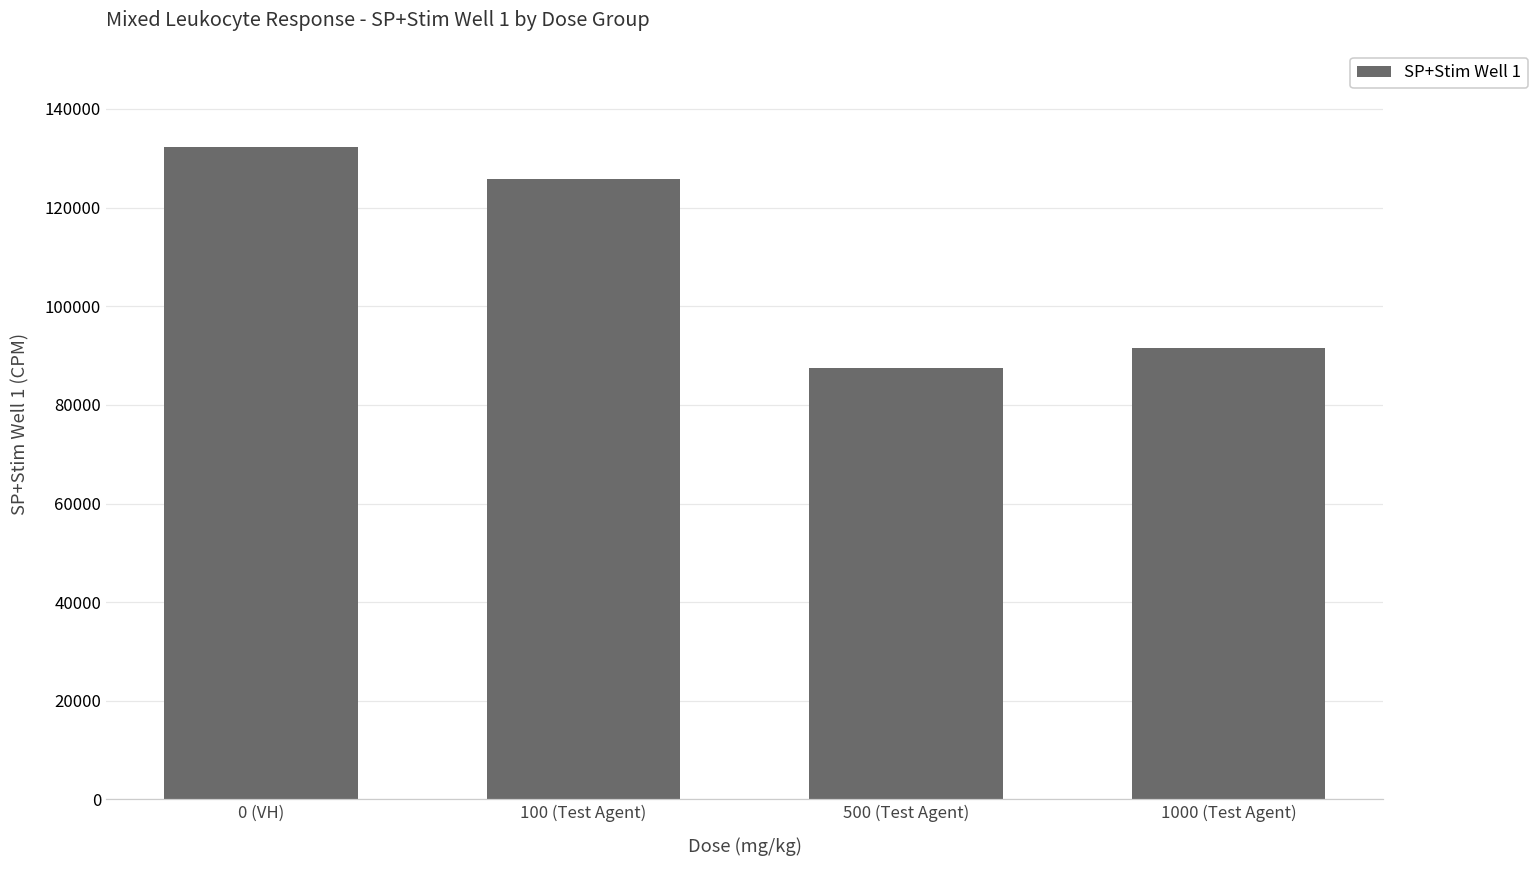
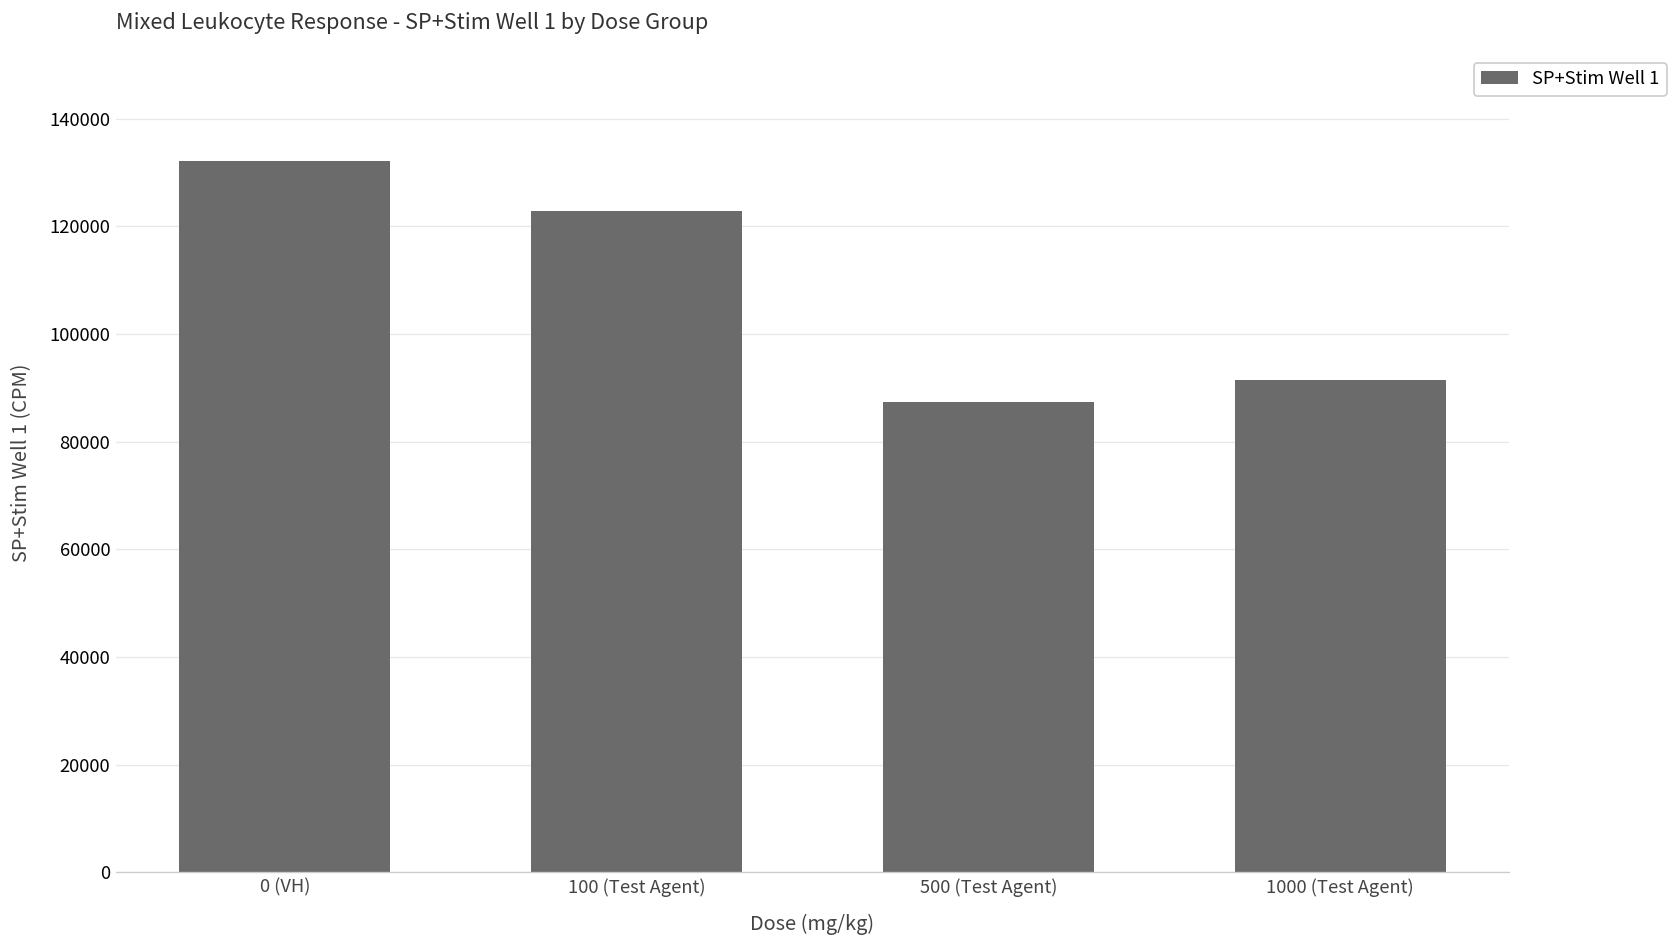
  {
    "0 (VH)": 132000,
-   "100 (Test Agent)": 126000,
+   "100 (Test Agent)": 123000,
    "500 (Test Agent)": 87000,
    "1000 (Test Agent)": 91000
  }
